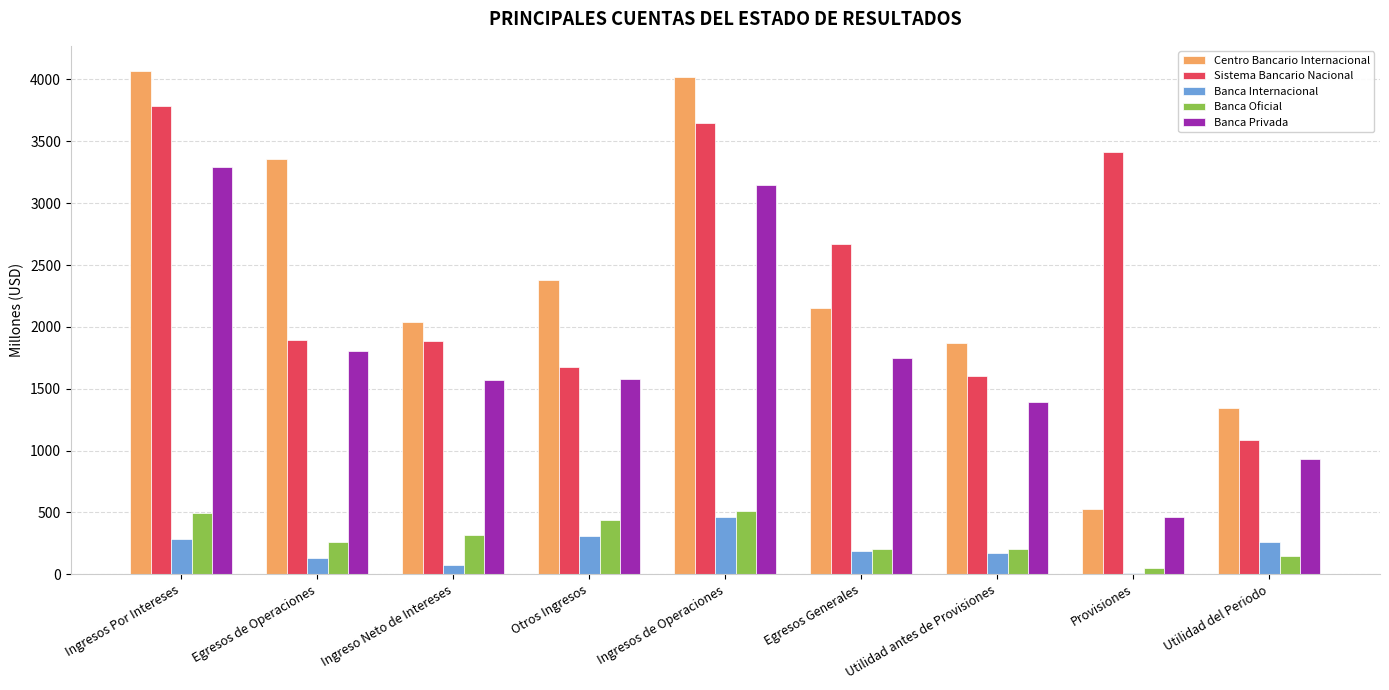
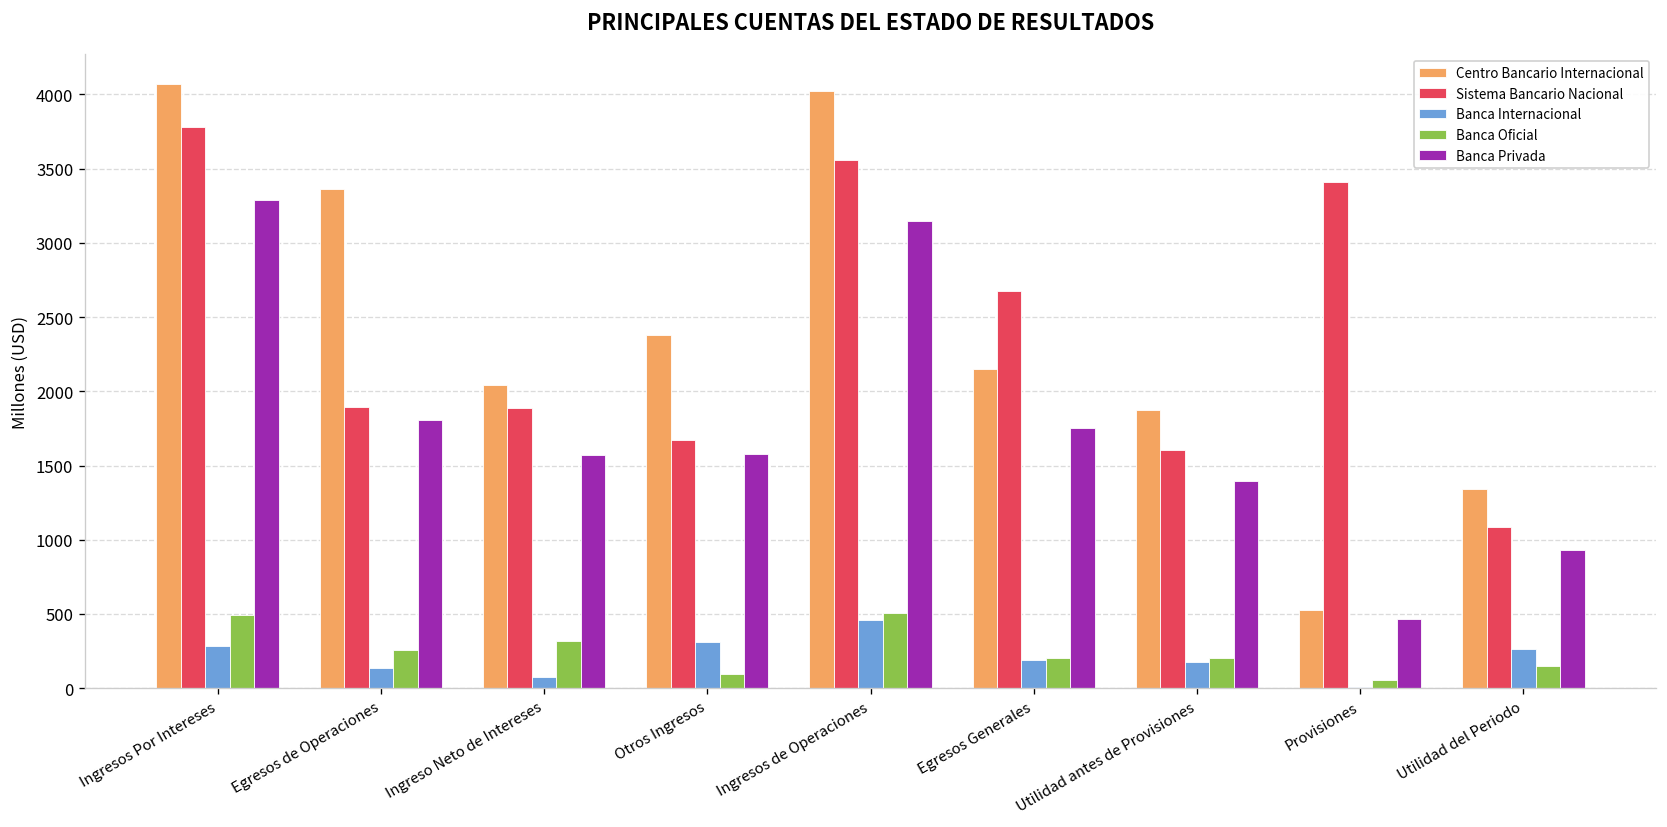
  {
    "Centro Bancario Internacional": {
      "Ingresos Por Intereses": 4070,
      "Egresos de Operaciones": 3360,
      "Ingreso Neto de Intereses": 2040,
      "Otros Ingresos": 2380,
      "Ingresos de Operaciones": 4020,
      "Egresos Generales": 2150,
      "Utilidad antes de Provisiones": 1870,
      "Provisiones": 530,
      "Utilidad del Periodo": 1340
    },
    "Sistema Bancario Nacional": {
      "Ingresos Por Intereses": 3780,
      "Egresos de Operaciones": 1900,
      "Ingreso Neto de Intereses": 1890,
      "Otros Ingresos": 1670,
-     "Ingresos de Operaciones": 3650,
+     "Ingresos de Operaciones": 3560,
      "Egresos Generales": 2670,
      "Utilidad antes de Provisiones": 1600,
      "Provisiones": 3410,
      "Utilidad del Periodo": 1080
    },
    "Banca Internacional": {
      "Ingresos Por Intereses": 290,
      "Egresos de Operaciones": 130,
      "Ingreso Neto de Intereses": 80,
      "Otros Ingresos": 310,
      "Ingresos de Operaciones": 460,
      "Egresos Generales": 190,
      "Utilidad antes de Provisiones": 180,
      "Utilidad del Periodo": 260
    },
    "Banca Oficial": {
      "Ingresos Por Intereses": 490,
      "Egresos de Operaciones": 260,
      "Ingreso Neto de Intereses": 320,
-     "Otros Ingresos": 440,
+     "Otros Ingresos": 100,
      "Ingresos de Operaciones": 510,
      "Egresos Generales": 210,
      "Utilidad antes de Provisiones": 210,
      "Provisiones": 50,
      "Utilidad del Periodo": 150
    },
    "Banca Privada": {
      "Ingresos Por Intereses": 3290,
      "Egresos de Operaciones": 1810,
      "Ingreso Neto de Intereses": 1570,
      "Otros Ingresos": 1580,
      "Ingresos de Operaciones": 3150,
      "Egresos Generales": 1750,
      "Utilidad antes de Provisiones": 1400,
      "Provisiones": 460,
      "Utilidad del Periodo": 930
    }
  }
